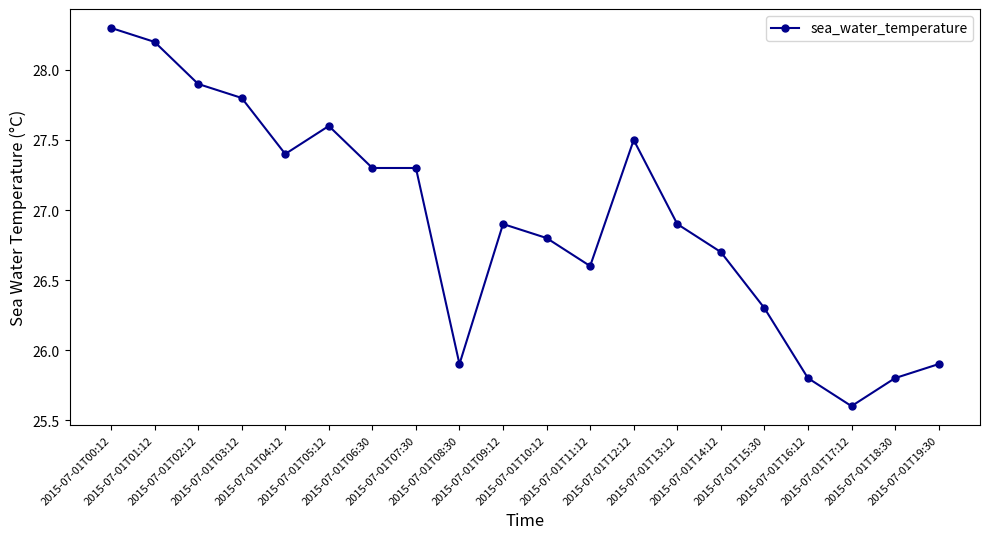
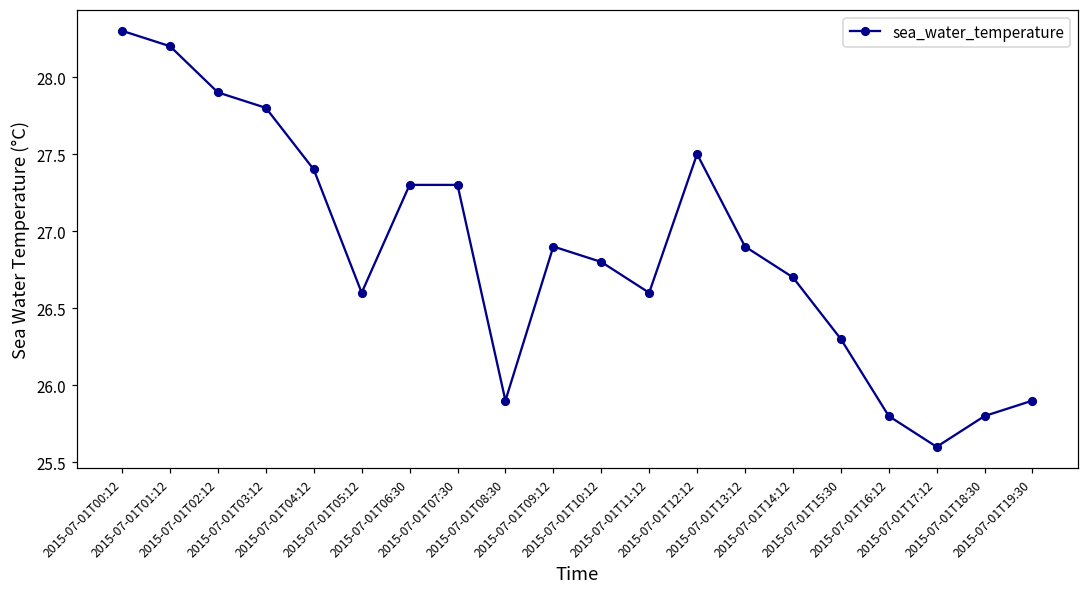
  {
    "2015-07-01T00:12": 28.3,
    "2015-07-01T01:12": 28.2,
    "2015-07-01T02:12": 27.9,
    "2015-07-01T03:12": 27.8,
    "2015-07-01T04:12": 27.4,
-   "2015-07-01T05:12": 27.6,
+   "2015-07-01T05:12": 26.6,
    "2015-07-01T06:30": 27.3,
    "2015-07-01T07:30": 27.3,
    "2015-07-01T08:30": 25.9,
    "2015-07-01T09:12": 26.9,
    "2015-07-01T10:12": 26.8,
    "2015-07-01T11:12": 26.6,
    "2015-07-01T12:12": 27.5,
    "2015-07-01T13:12": 26.9,
    "2015-07-01T14:12": 26.7,
    "2015-07-01T15:30": 26.3,
    "2015-07-01T16:12": 25.8,
    "2015-07-01T17:12": 25.6,
    "2015-07-01T18:30": 25.8,
    "2015-07-01T19:30": 25.9
  }
